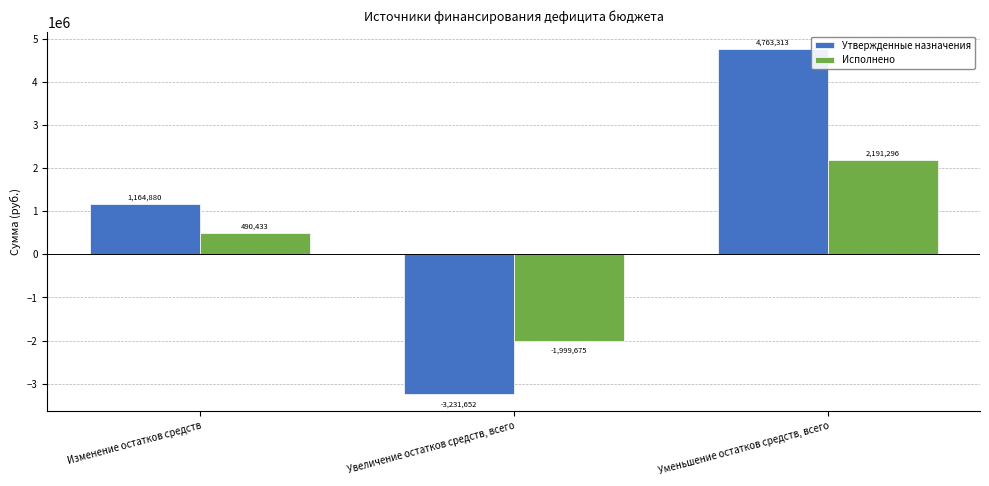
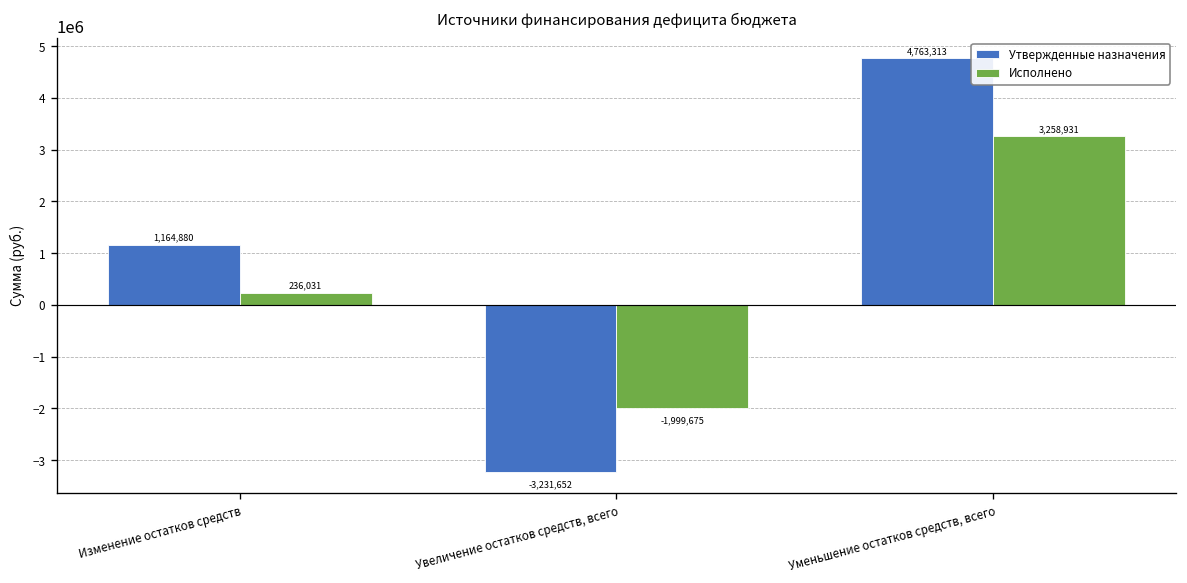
  {
    "Утвержденные назначения": {
      "Изменение остатков средств": "1,164,880",
      "Увеличение остатков средств, всего": "-3,231,652",
      "Уменьшение остатков средств, всего": "4,763,313"
    },
    "Исполнено": {
-     "Изменение остатков средств": "490,433",
+     "Изменение остатков средств": "236,031",
      "Увеличение остатков средств, всего": "-1,999,675",
-     "Уменьшение остатков средств, всего": "2,191,296"
+     "Уменьшение остатков средств, всего": "3,258,931"
    }
  }
